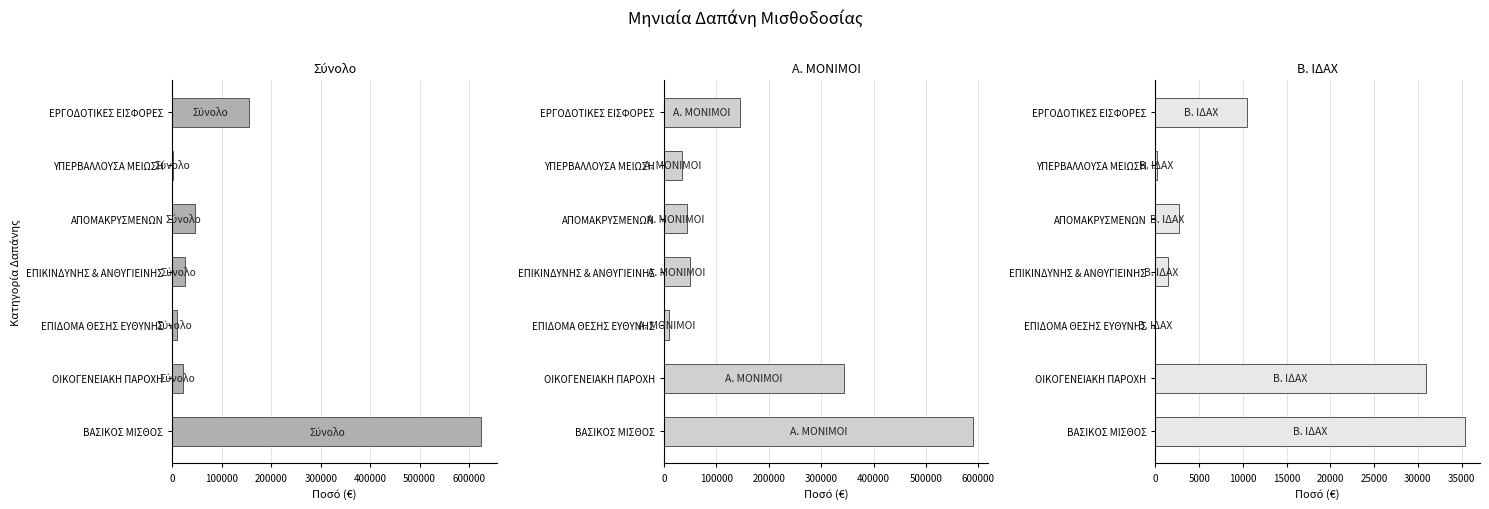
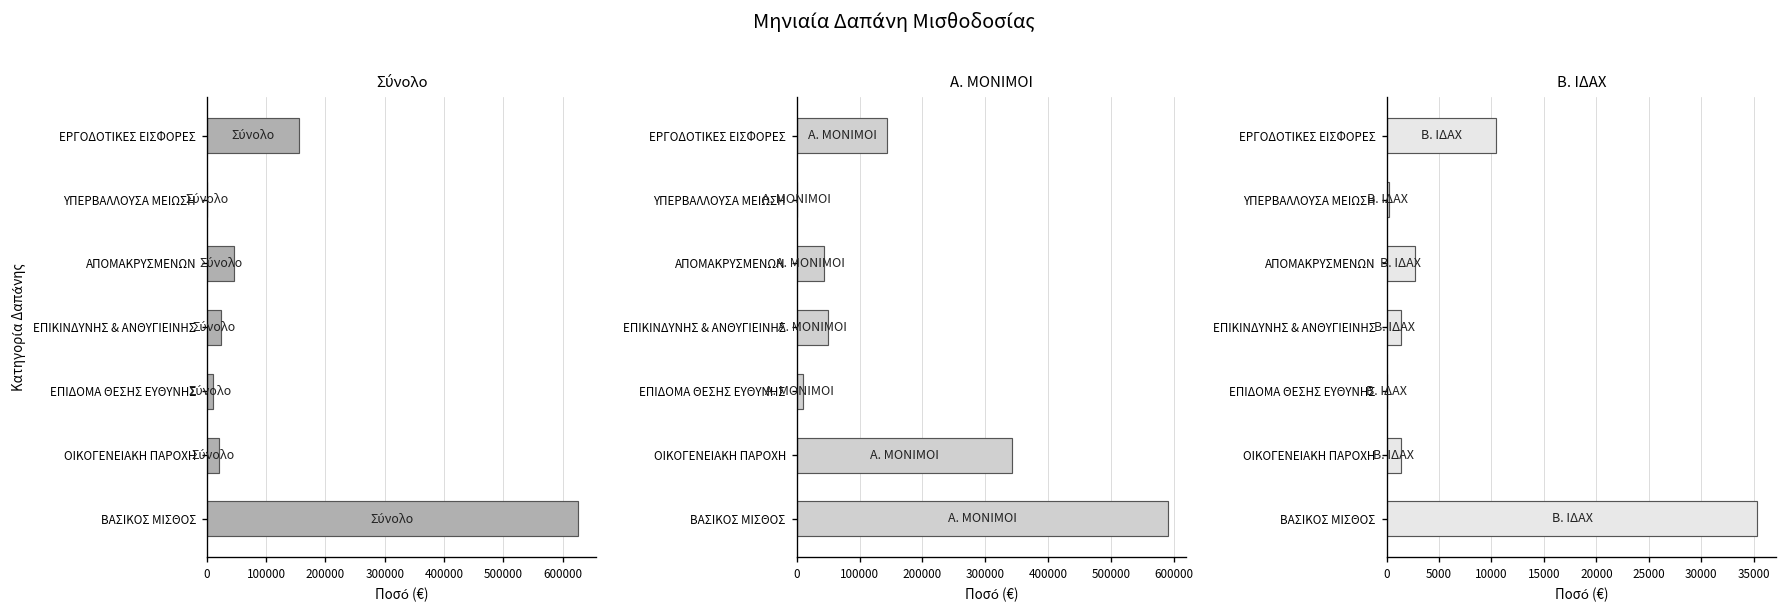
  {
    "Σύνολο": {
      "ΕΡΓΟΔΟΤΙΚΕΣ ΕΙΣΦΟΡΕΣ": 150000,
      "ΑΠΟΜΑΚΡΥΣΜΕΝΩΝ": 50000,
      "ΕΠΙΚΙΝΔΥΝΗΣ & ΑΝΘΥΓΙΕΙΝΗΣ": 20000,
      "ΕΠΙΔΟΜΑ ΘΕΣΗΣ ΕΥΘΥΝΗΣ": 10000,
      "ΟΙΚΟΓΕΝΕΙΑΚΗ ΠΑΡΟΧΗ": 20000,
      "ΒΑΣΙΚΟΣ ΜΙΣΘΟΣ": 630000
    },
    "Α. ΜΟΝΙΜΟΙ": {
      "ΕΡΓΟΔΟΤΙΚΕΣ ΕΙΣΦΟΡΕΣ": 140000,
-     "ΥΠΕΡΒΑΛΛΟΥΣΑ ΜΕΙΩΣΗ": 30000,
+     "ΥΠΕΡΒΑΛΛΟΥΣΑ ΜΕΙΩΣΗ": 0,
      "ΑΠΟΜΑΚΡΥΣΜΕΝΩΝ": 40000,
      "ΕΠΙΚΙΝΔΥΝΗΣ & ΑΝΘΥΓΙΕΙΝΗΣ": 50000,
      "ΕΠΙΔΟΜΑ ΘΕΣΗΣ ΕΥΘΥΝΗΣ": 10000,
      "ΟΙΚΟΓΕΝΕΙΑΚΗ ΠΑΡΟΧΗ": 340000,
      "ΒΑΣΙΚΟΣ ΜΙΣΘΟΣ": 590000
    },
    "Β. ΙΔΑΧ": {
      "ΕΡΓΟΔΟΤΙΚΕΣ ΕΙΣΦΟΡΕΣ": 10000,
      "ΑΠΟΜΑΚΡΥΣΜΕΝΩΝ": 3000,
      "ΕΠΙΚΙΝΔΥΝΗΣ & ΑΝΘΥΓΙΕΙΝΗΣ": 1000,
      "ΕΠΙΔΟΜΑ ΘΕΣΗΣ ΕΥΘΥΝΗΣ": 0,
-     "ΟΙΚΟΓΕΝΕΙΑΚΗ ΠΑΡΟΧΗ": 31000,
+     "ΟΙΚΟΓΕΝΕΙΑΚΗ ΠΑΡΟΧΗ": 1000,
      "ΒΑΣΙΚΟΣ ΜΙΣΘΟΣ": 35000
    }
  }
